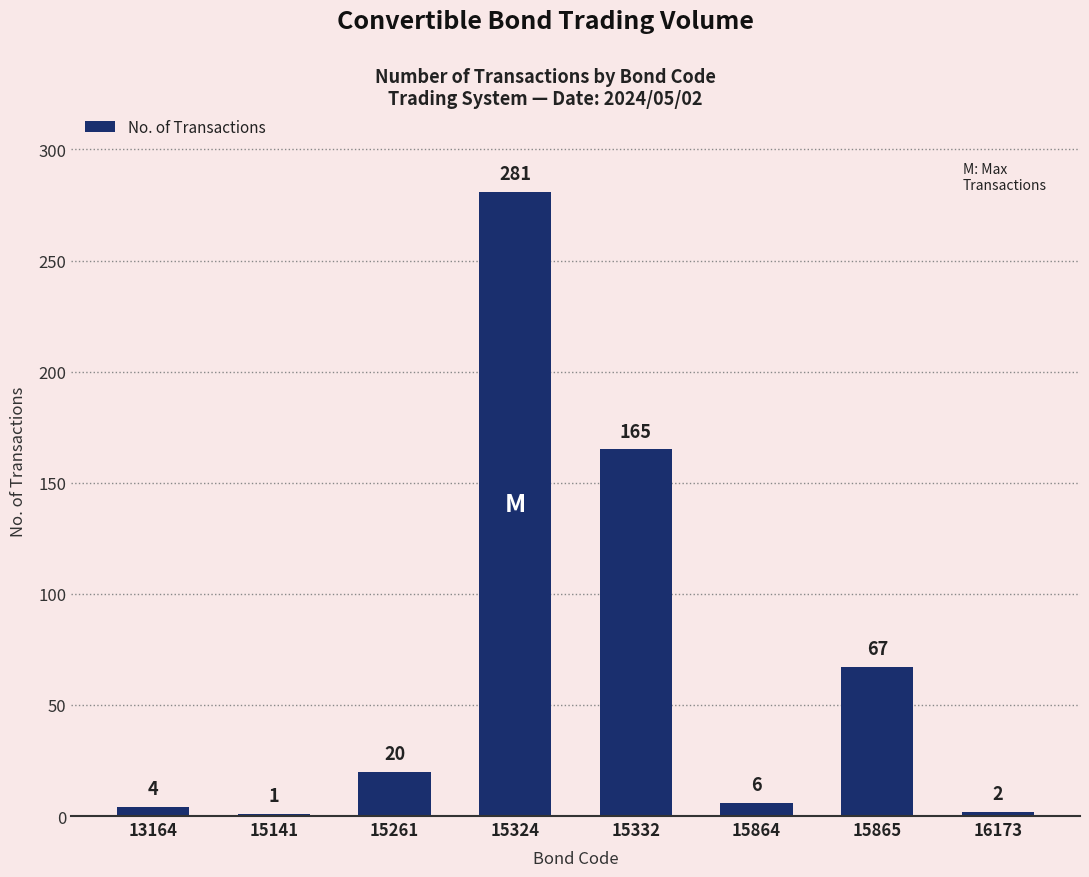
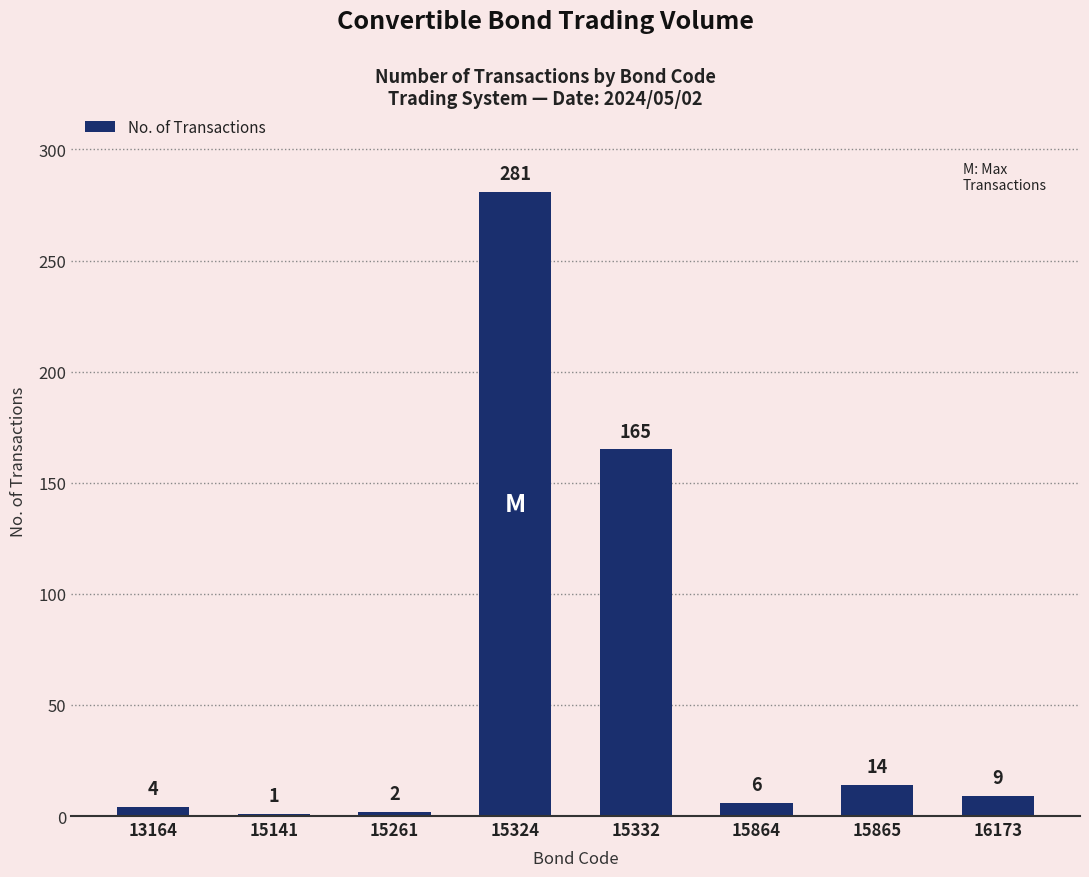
  {
    "13164": 4,
    "15141": 1,
-   "15261": 20,
+   "15261": 2,
    "15324": 281,
    "15332": 165,
    "15864": 6,
-   "15865": 67,
-   "16173": 2
+   "15865": 14,
+   "16173": 9
  }
